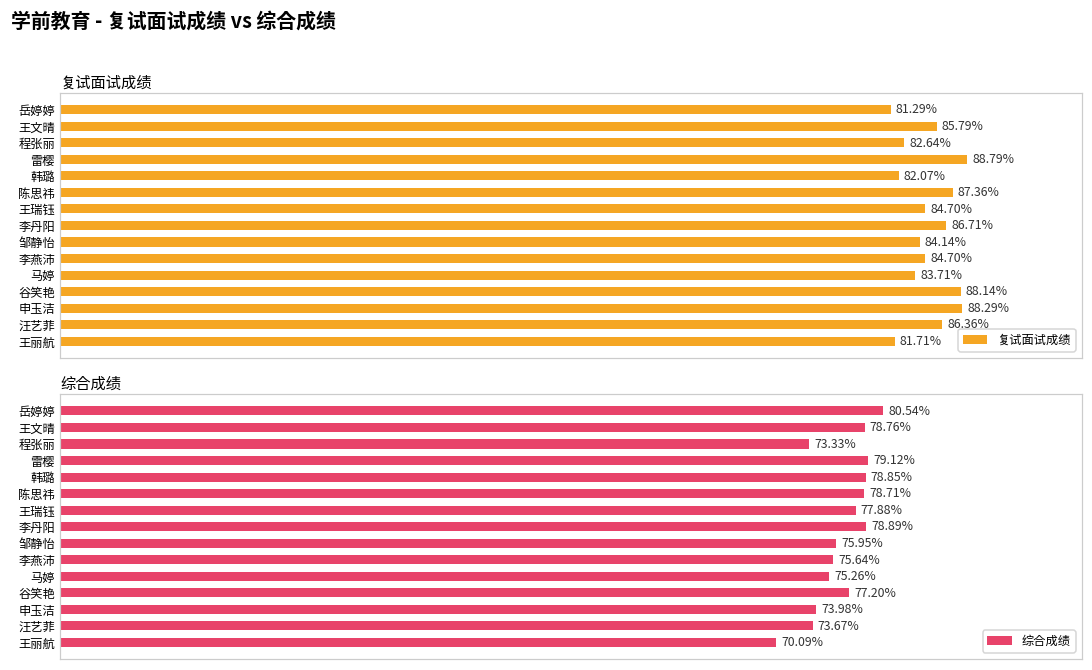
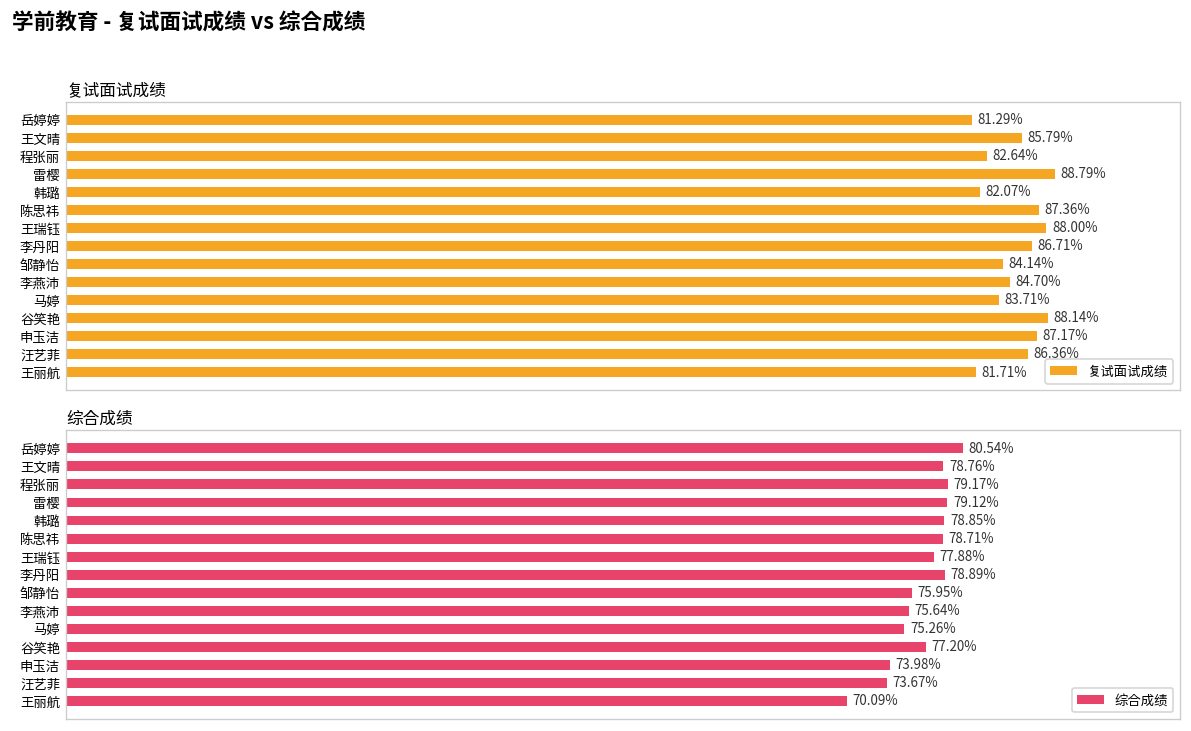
  {
    "复试面试成绩": {
      "岳婷婷": "81.29%",
      "王文晴": "85.79%",
      "程张丽": "82.64%",
      "雷樱": "88.79%",
      "韩璐": "82.07%",
      "陈思祎": "87.36%",
-     "王瑞钰": "84.70%",
+     "王瑞钰": "88.00%",
      "李丹阳": "86.71%",
      "邹静怡": "84.14%",
      "李燕沛": "84.70%",
      "马婷": "83.71%",
      "谷笑艳": "88.14%",
-     "申玉洁": "88.29%",
+     "申玉洁": "87.17%",
      "汪艺菲": "86.36%",
      "王丽航": "81.71%"
    },
    "综合成绩": {
      "岳婷婷": "80.54%",
      "王文晴": "78.76%",
-     "程张丽": "73.33%",
+     "程张丽": "79.17%",
      "雷樱": "79.12%",
      "韩璐": "78.85%",
      "陈思祎": "78.71%",
      "王瑞钰": "77.88%",
      "李丹阳": "78.89%",
      "邹静怡": "75.95%",
      "李燕沛": "75.64%",
      "马婷": "75.26%",
      "谷笑艳": "77.20%",
      "申玉洁": "73.98%",
      "汪艺菲": "73.67%",
      "王丽航": "70.09%"
    }
  }
